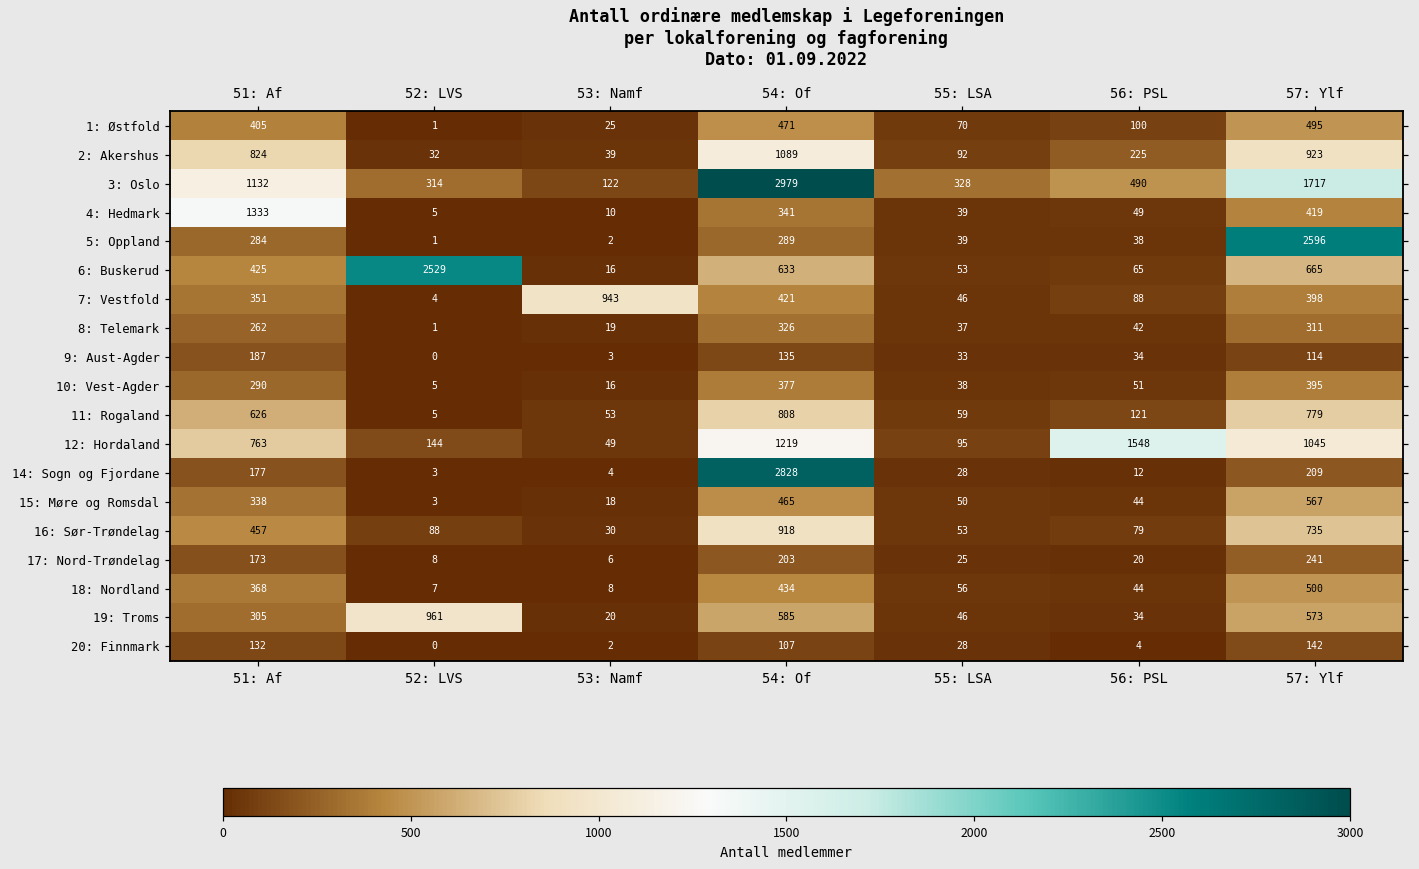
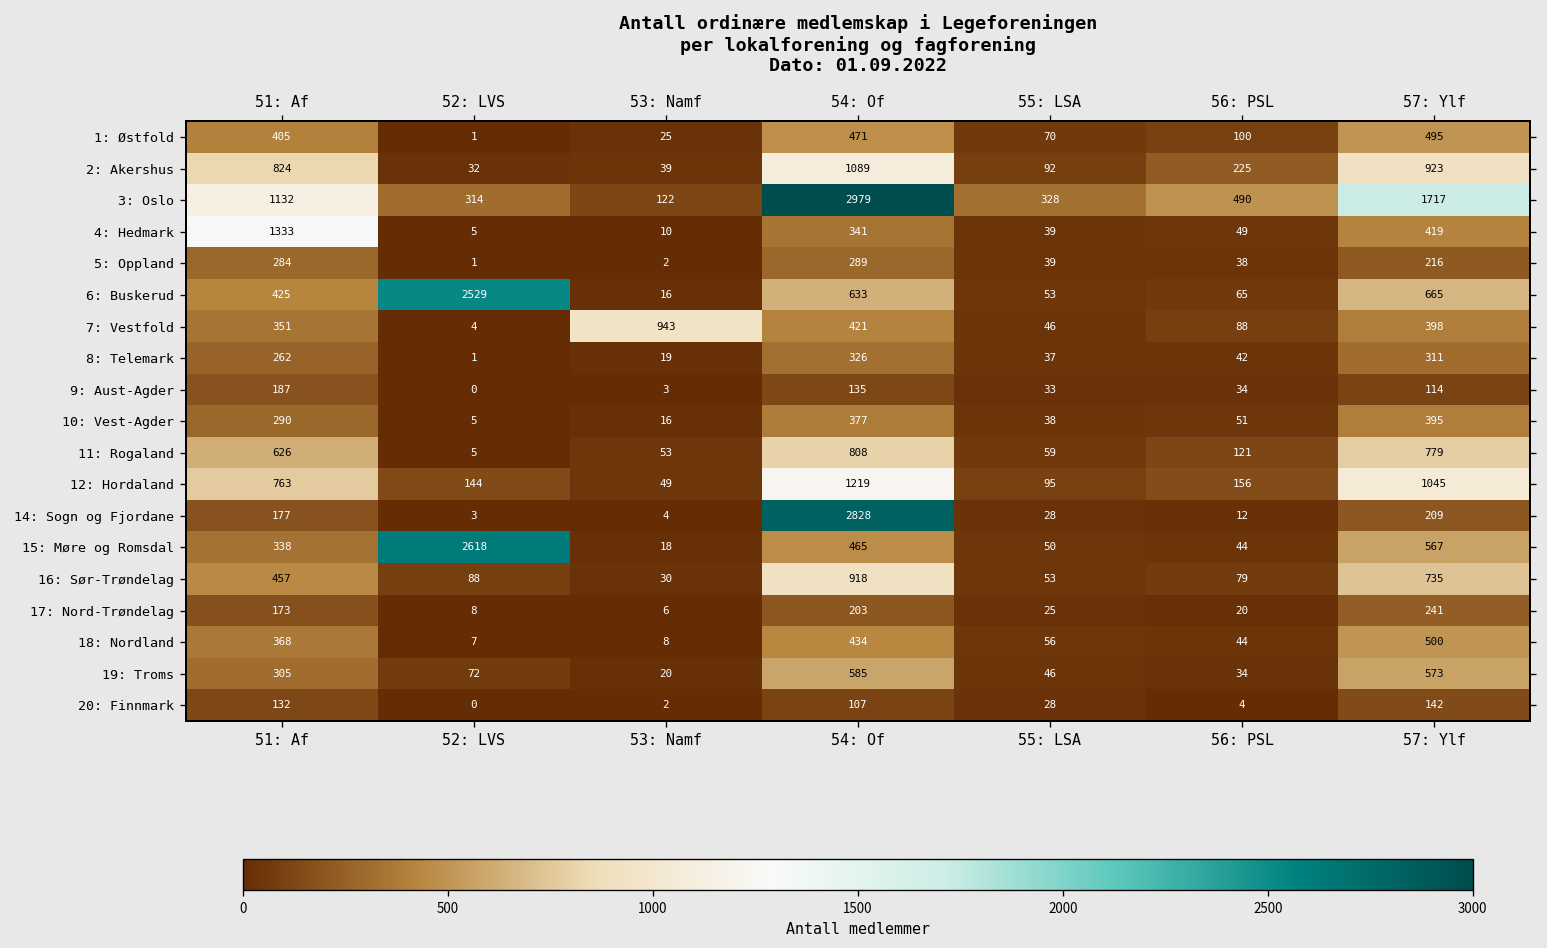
  {
    "1: Østfold": {
      "51: Af": 405,
      "52: LVS": 1,
      "53: Namf": 25,
      "54: Of": 471,
      "55: LSA": 70,
      "56: PSL": 100,
      "57: Ylf": 495
    },
    "2: Akershus": {
      "51: Af": 824,
      "52: LVS": 32,
      "53: Namf": 39,
      "54: Of": 1089,
      "55: LSA": 92,
      "56: PSL": 225,
      "57: Ylf": 923
    },
    "3: Oslo": {
      "51: Af": 1132,
      "52: LVS": 314,
      "53: Namf": 122,
      "54: Of": 2979,
      "55: LSA": 328,
      "56: PSL": 490,
      "57: Ylf": 1717
    },
    "4: Hedmark": {
      "51: Af": 1333,
      "52: LVS": 5,
      "53: Namf": 10,
      "54: Of": 341,
      "55: LSA": 39,
      "56: PSL": 49,
      "57: Ylf": 419
    },
    "5: Oppland": {
      "51: Af": 284,
      "52: LVS": 1,
      "53: Namf": 2,
      "54: Of": 289,
      "55: LSA": 39,
      "56: PSL": 38,
-     "57: Ylf": 2596
+     "57: Ylf": 216
    },
    "6: Buskerud": {
      "51: Af": 425,
      "52: LVS": 2529,
      "53: Namf": 16,
      "54: Of": 633,
      "55: LSA": 53,
      "56: PSL": 65,
      "57: Ylf": 665
    },
    "7: Vestfold": {
      "51: Af": 351,
      "52: LVS": 4,
      "53: Namf": 943,
      "54: Of": 421,
      "55: LSA": 46,
      "56: PSL": 88,
      "57: Ylf": 398
    },
    "8: Telemark": {
      "51: Af": 262,
      "52: LVS": 1,
      "53: Namf": 19,
      "54: Of": 326,
      "55: LSA": 37,
      "56: PSL": 42,
      "57: Ylf": 311
    },
    "9: Aust-Agder": {
      "51: Af": 187,
      "52: LVS": 0,
      "53: Namf": 3,
      "54: Of": 135,
      "55: LSA": 33,
      "56: PSL": 34,
      "57: Ylf": 114
    },
    "10: Vest-Agder": {
      "51: Af": 290,
      "52: LVS": 5,
      "53: Namf": 16,
      "54: Of": 377,
      "55: LSA": 38,
      "56: PSL": 51,
      "57: Ylf": 395
    },
    "11: Rogaland": {
      "51: Af": 626,
      "52: LVS": 5,
      "53: Namf": 53,
      "54: Of": 808,
      "55: LSA": 59,
      "56: PSL": 121,
      "57: Ylf": 779
    },
    "12: Hordaland": {
      "51: Af": 763,
      "52: LVS": 144,
      "53: Namf": 49,
      "54: Of": 1219,
      "55: LSA": 95,
-     "56: PSL": 1548,
+     "56: PSL": 156,
      "57: Ylf": 1045
    },
    "14: Sogn og Fjordane": {
      "51: Af": 177,
      "52: LVS": 3,
      "53: Namf": 4,
      "54: Of": 2828,
      "55: LSA": 28,
      "56: PSL": 12,
      "57: Ylf": 209
    },
    "15: Møre og Romsdal": {
      "51: Af": 338,
-     "52: LVS": 3,
+     "52: LVS": 2618,
      "53: Namf": 18,
      "54: Of": 465,
      "55: LSA": 50,
      "56: PSL": 44,
      "57: Ylf": 567
    },
    "16: Sør-Trøndelag": {
      "51: Af": 457,
      "52: LVS": 88,
      "53: Namf": 30,
      "54: Of": 918,
      "55: LSA": 53,
      "56: PSL": 79,
      "57: Ylf": 735
    },
    "17: Nord-Trøndelag": {
      "51: Af": 173,
      "52: LVS": 8,
      "53: Namf": 6,
      "54: Of": 203,
      "55: LSA": 25,
      "56: PSL": 20,
      "57: Ylf": 241
    },
    "18: Nordland": {
      "51: Af": 368,
      "52: LVS": 7,
      "53: Namf": 8,
      "54: Of": 434,
      "55: LSA": 56,
      "56: PSL": 44,
      "57: Ylf": 500
    },
    "19: Troms": {
      "51: Af": 305,
-     "52: LVS": 961,
+     "52: LVS": 72,
      "53: Namf": 20,
      "54: Of": 585,
      "55: LSA": 46,
      "56: PSL": 34,
      "57: Ylf": 573
    },
    "20: Finnmark": {
      "51: Af": 132,
      "52: LVS": 0,
      "53: Namf": 2,
      "54: Of": 107,
      "55: LSA": 28,
      "56: PSL": 4,
      "57: Ylf": 142
    }
  }
